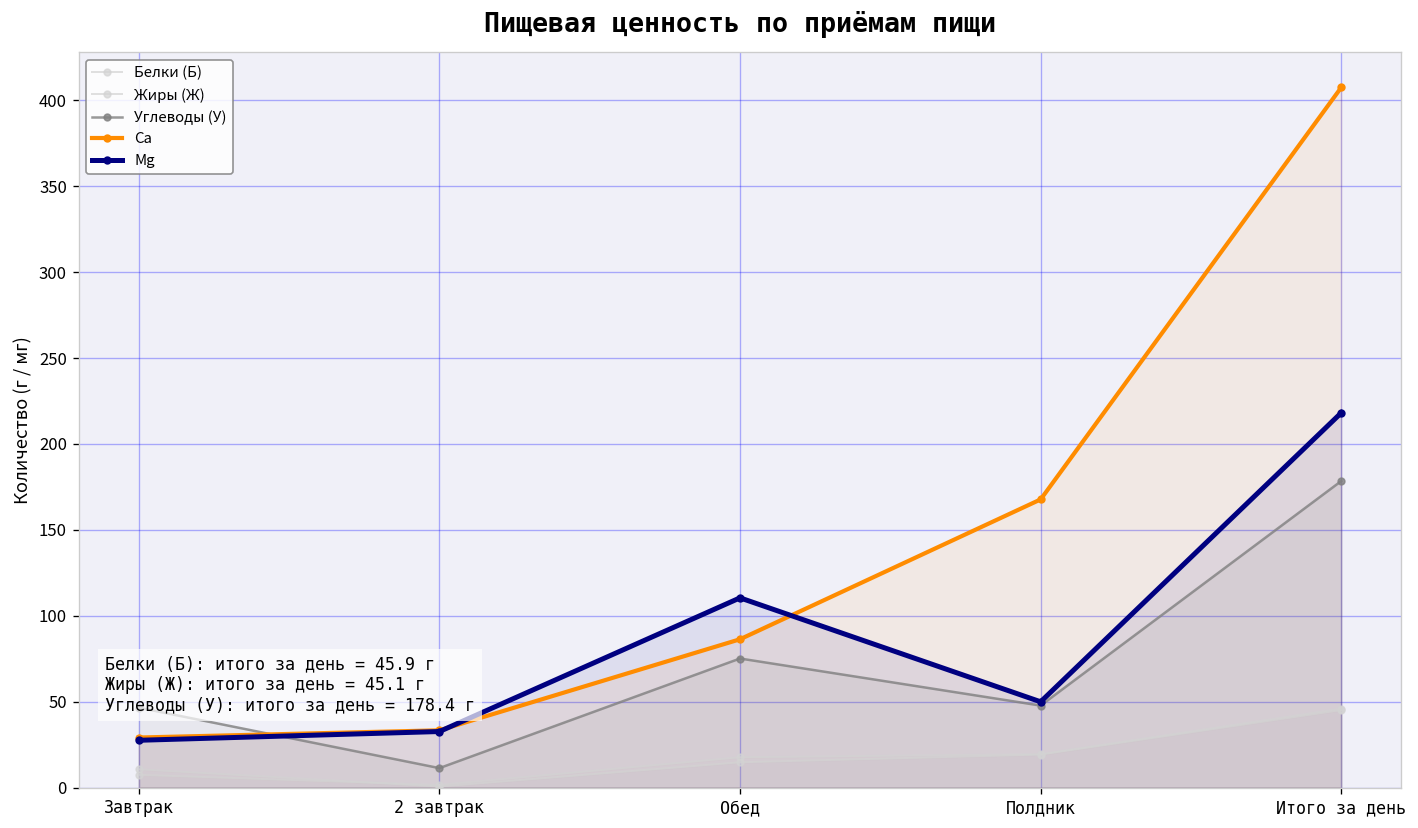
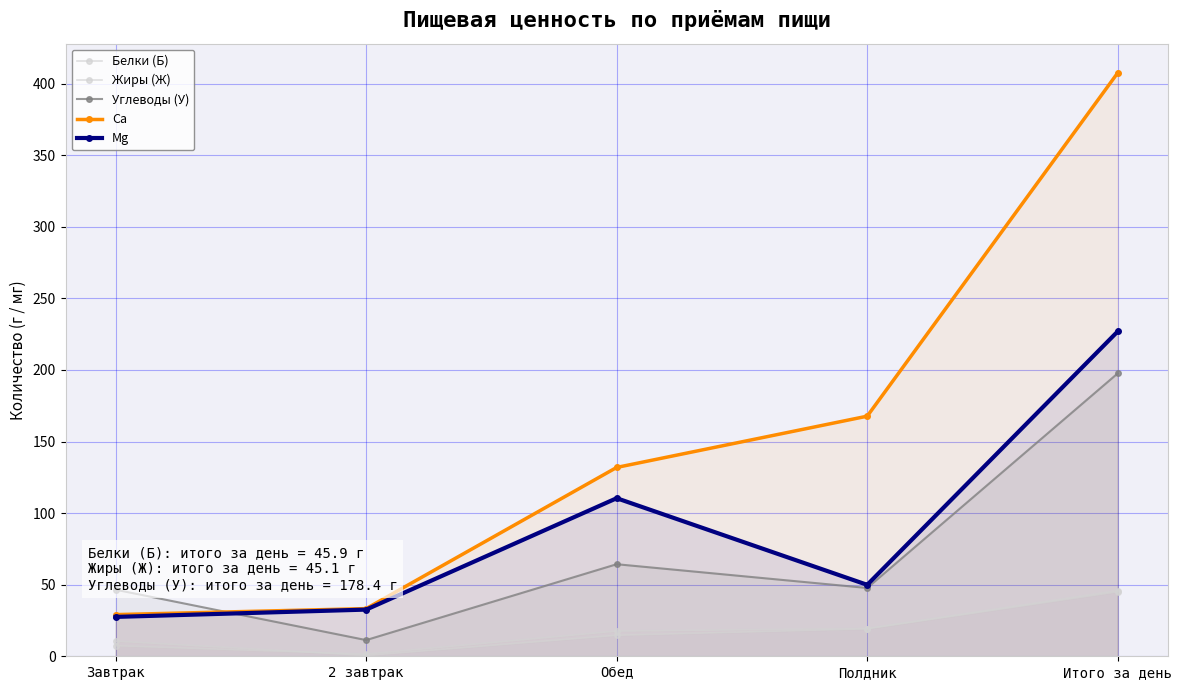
  {
    "Углеводы (У)": {
      "2 завтрак": 11,
-     "Обед": 75,
+     "Обед": 64,
      "Полдник": 48,
-     "Итого за день": 178
+     "Итого за день": 198
    },
    "Ca": {
-     "Обед": 86,
+     "Обед": 132,
      "Полдник": 168,
      "Итого за день": 408
    },
    "Mg": {
      "Обед": 110,
      "Полдник": 50,
-     "Итого за день": 218
+     "Итого за день": 227
    }
  }
